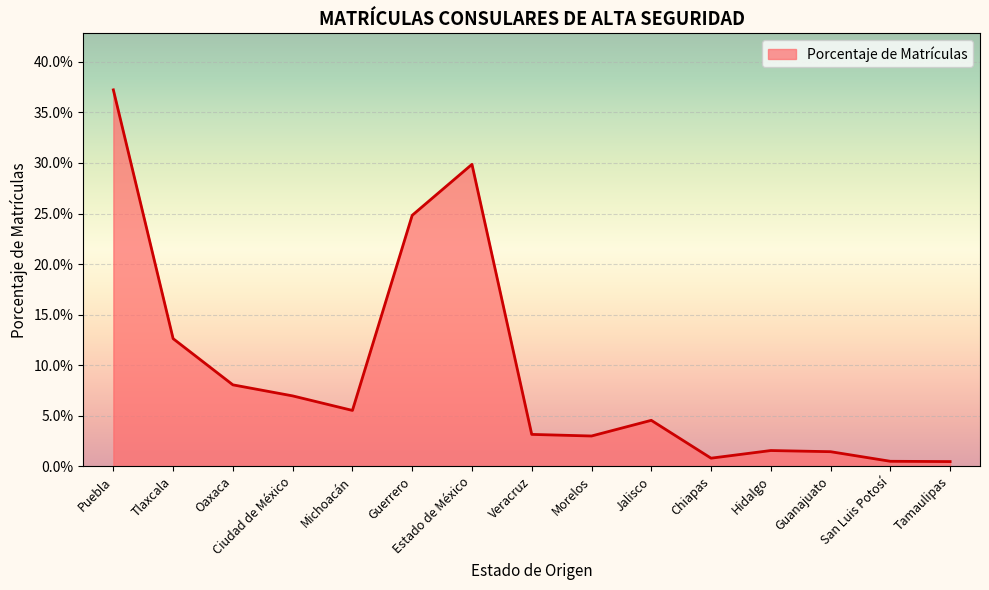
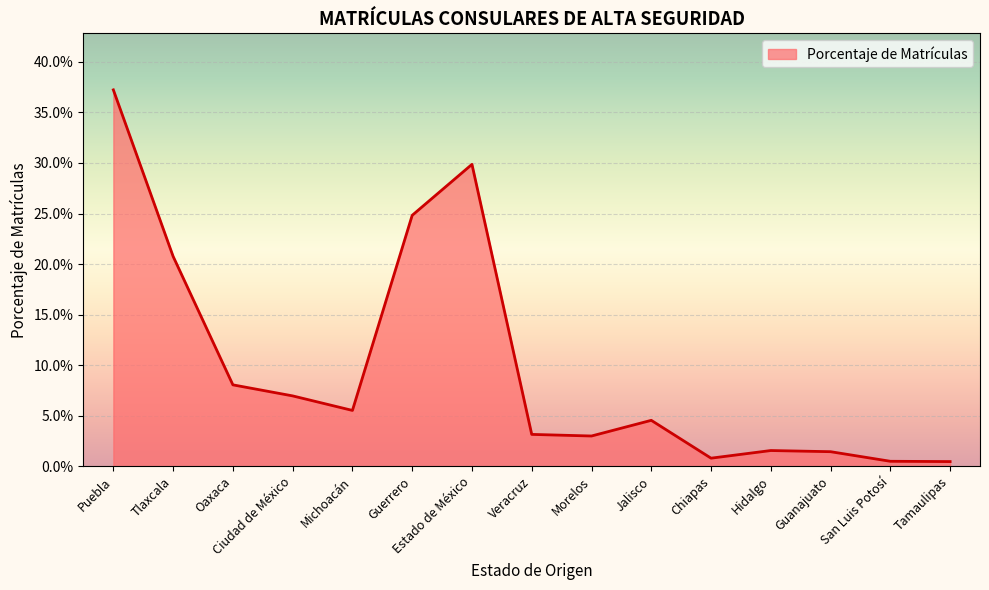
  {
    "Puebla": "37.2%",
-   "Tlaxcala": "12.6%",
+   "Tlaxcala": "20.8%",
    "Oaxaca": "8.1%",
    "Ciudad de México": "7.0%",
    "Michoacán": "5.5%",
    "Guerrero": "24.8%",
    "Estado de México": "29.9%",
    "Veracruz": "3.1%",
    "Morelos": "3.0%",
    "Jalisco": "4.5%",
    "Chiapas": "0.8%",
    "Hidalgo": "1.6%",
    "Guanajuato": "1.4%",
    "San Luis Potosí": "0.5%",
    "Tamaulipas": "0.5%"
  }
